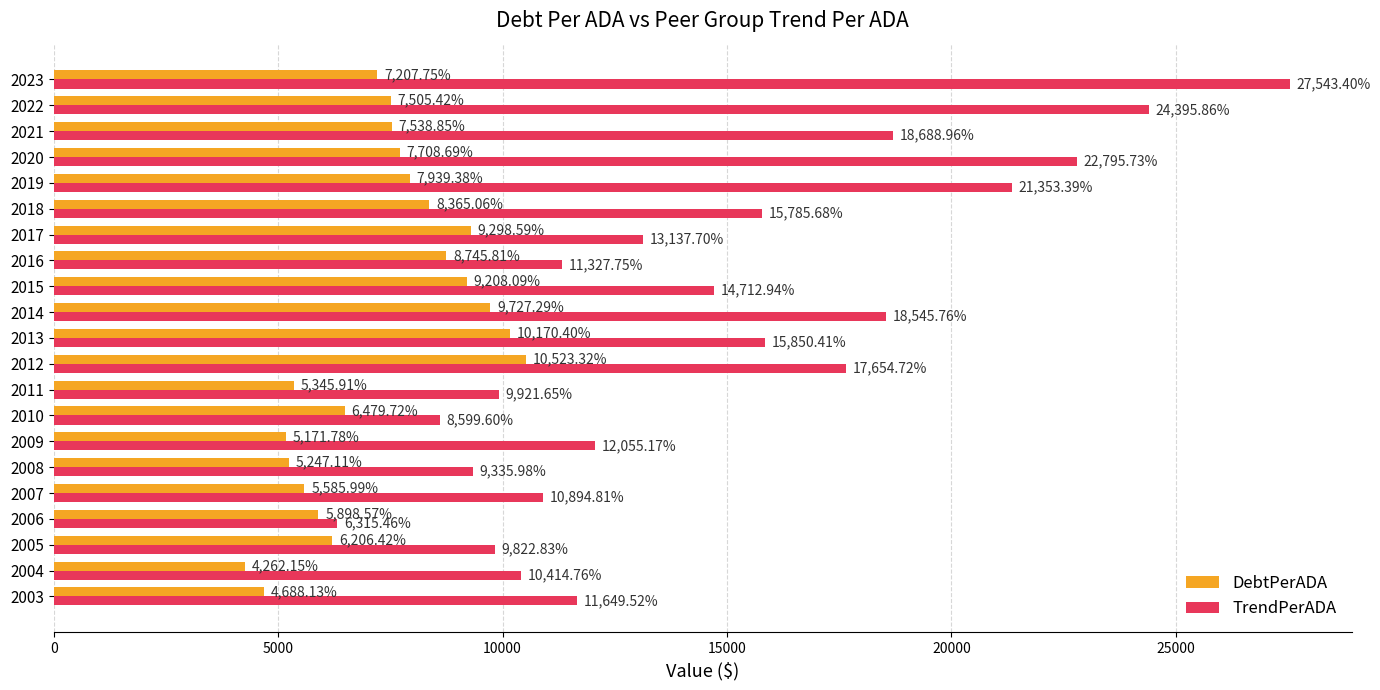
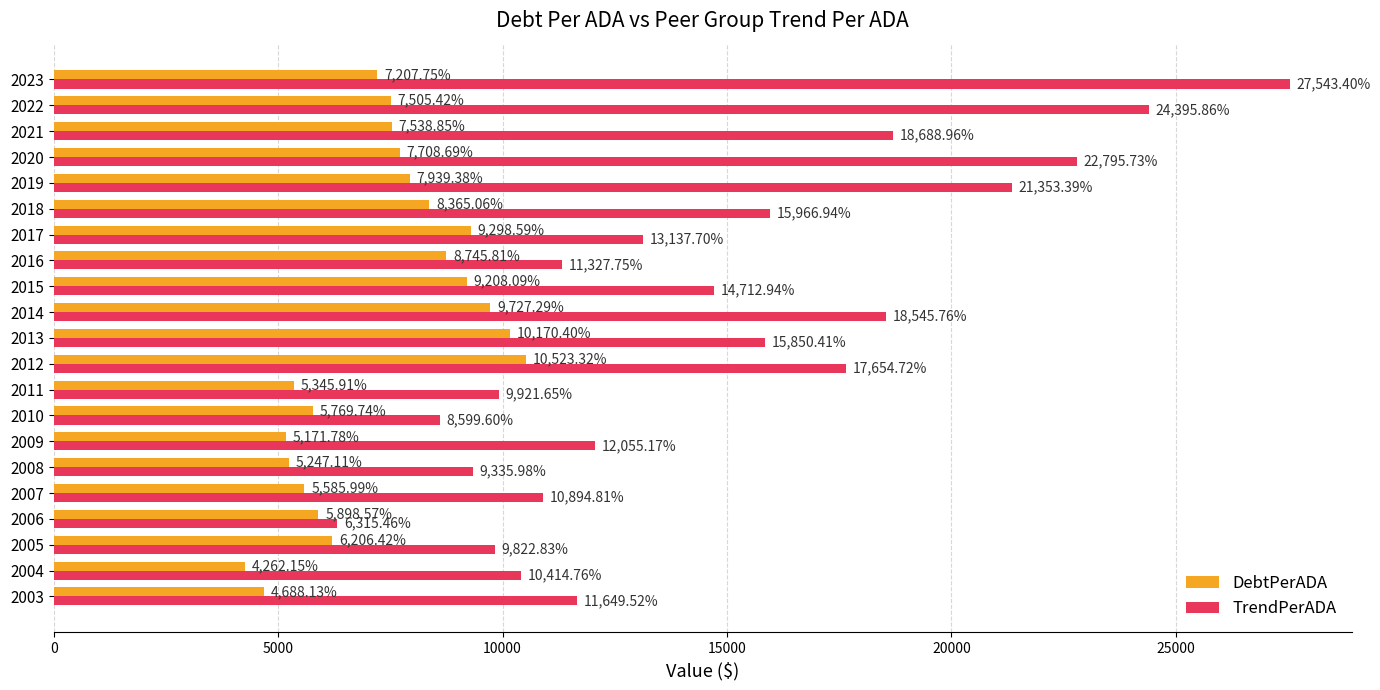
  {
    "DebtPerADA": {
      "2023": "7,207.75%",
      "2022": "7,505.42%",
      "2021": "7,538.85%",
      "2020": "7,708.69%",
      "2019": "7,939.38%",
      "2018": "8,365.06%",
      "2017": "9,298.59%",
      "2016": "8,745.81%",
      "2015": "9,208.09%",
      "2014": "9,727.29%",
      "2013": "10,170.40%",
      "2012": "10,523.32%",
      "2011": "5,345.91%",
-     "2010": "6,479.72%",
+     "2010": "5,769.74%",
      "2009": "5,171.78%",
      "2008": "5,247.11%",
      "2007": "5,585.99%",
      "2005": "6,206.42%",
      "2004": "4,262.15%",
      "2003": "4,688.13%"
    },
    "TrendPerADA": {
      "2023": "27,543.40%",
      "2022": "24,395.86%",
      "2021": "18,688.96%",
      "2020": "22,795.73%",
      "2019": "21,353.39%",
-     "2018": "15,785.68%",
+     "2018": "15,966.94%",
      "2017": "13,137.70%",
      "2016": "11,327.75%",
      "2015": "14,712.94%",
      "2014": "18,545.76%",
      "2013": "15,850.41%",
      "2012": "17,654.72%",
      "2011": "9,921.65%",
      "2010": "8,599.60%",
      "2009": "12,055.17%",
      "2008": "9,335.98%",
      "2007": "10,894.81%",
      "2005": "9,822.83%",
      "2004": "10,414.76%",
      "2003": "11,649.52%"
    }
  }
